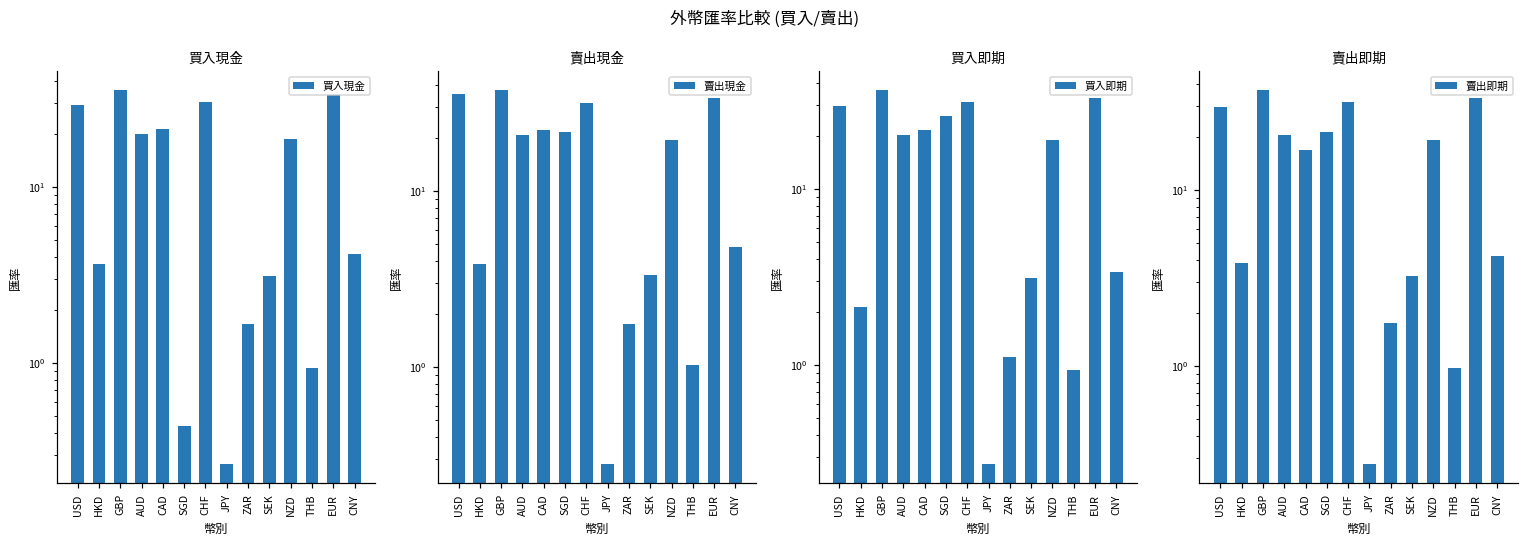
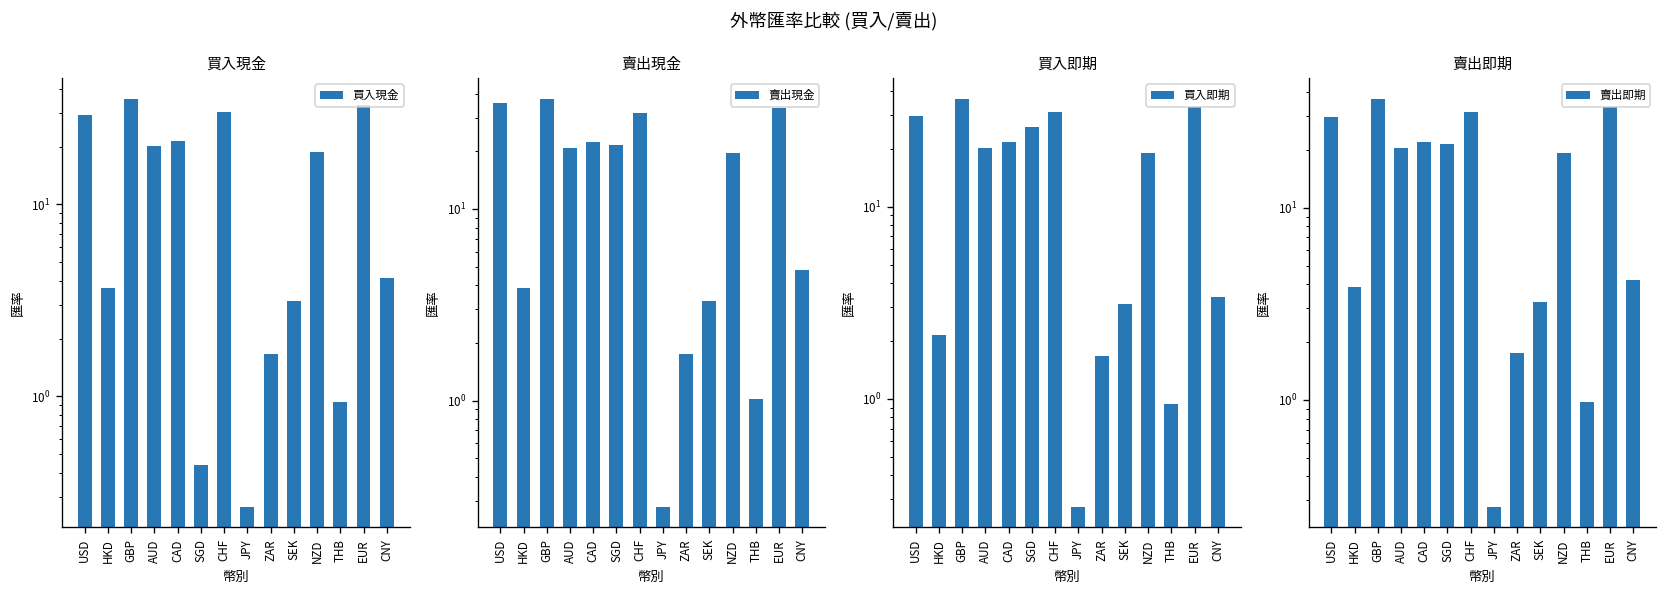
  {
    "買入現金": {
      "USD": 29,
      "HKD": 3.7,
      "GBP": 35,
      "AUD": 20,
      "CAD": 21,
      "SGD": 0.44,
      "CHF": 30,
      "JPY": 0.27,
      "ZAR": 1.7,
      "SEK": 3.1,
      "NZD": 19,
      "THB": 0.9,
      "CNY": 4.2
    },
    "賣出現金": {
      "USD": 36,
      "HKD": 3.9,
      "GBP": 38,
      "AUD": 21,
      "CAD": 22,
      "SGD": 22,
      "CHF": 32,
      "JPY": 0.28,
      "ZAR": 1.8,
      "SEK": 3.3,
      "NZD": 19,
      "THB": 1.0,
      "EUR": 34,
      "CNY": 4.8
    },
    "買入即期": {
      "USD": 30,
      "HKD": 2.1,
      "GBP": 36,
      "AUD": 20,
      "CAD": 22,
      "SGD": 26,
      "CHF": 31,
      "JPY": 0.27,
-     "ZAR": 1.1,
+     "ZAR": 1.7,
      "SEK": 3.1,
      "NZD": 19,
      "THB": 0.9,
      "EUR": 33,
      "CNY": 3.4
    },
    "賣出即期": {
      "USD": 30,
      "HKD": 3.8,
      "GBP": 37,
      "AUD": 21,
-     "CAD": 17,
+     "CAD": 22,
      "SGD": 21,
      "CHF": 31,
      "JPY": 0.28,
      "ZAR": 1.8,
      "SEK": 3.2,
      "NZD": 19,
      "THB": 1,
      "EUR": 33,
      "CNY": 4.2
    }
  }
